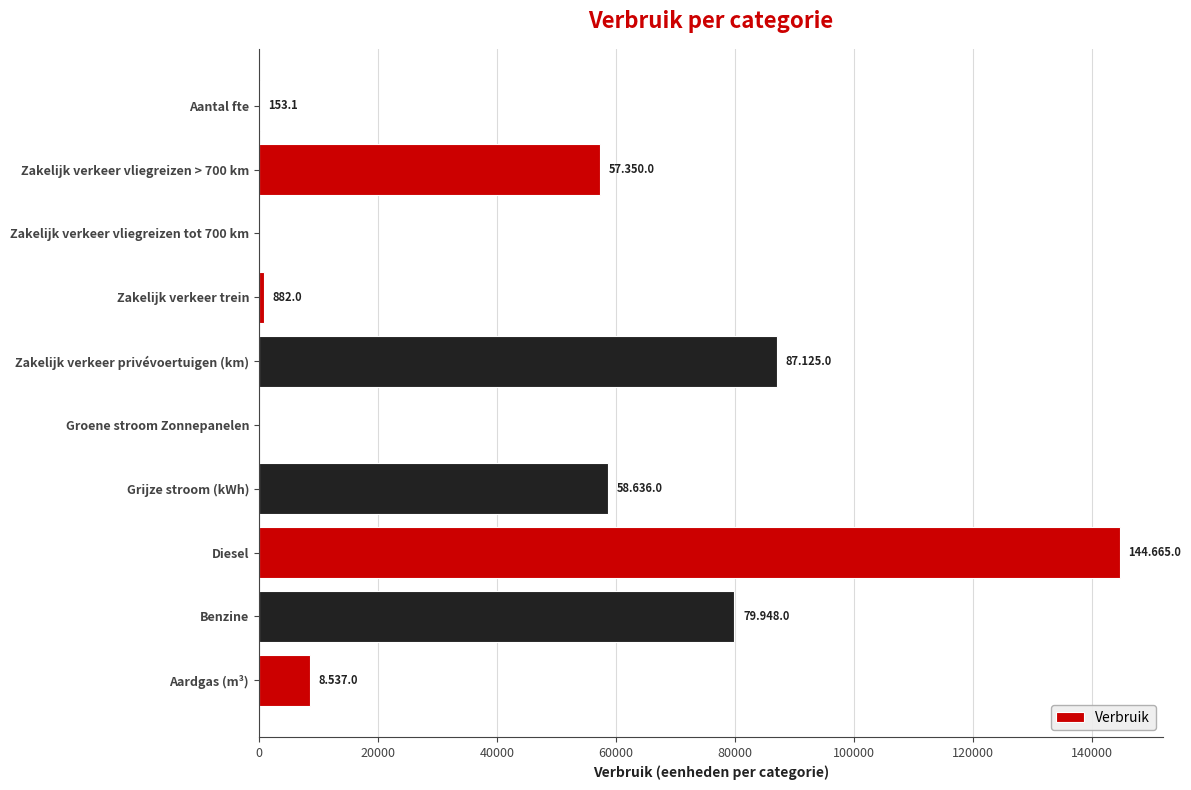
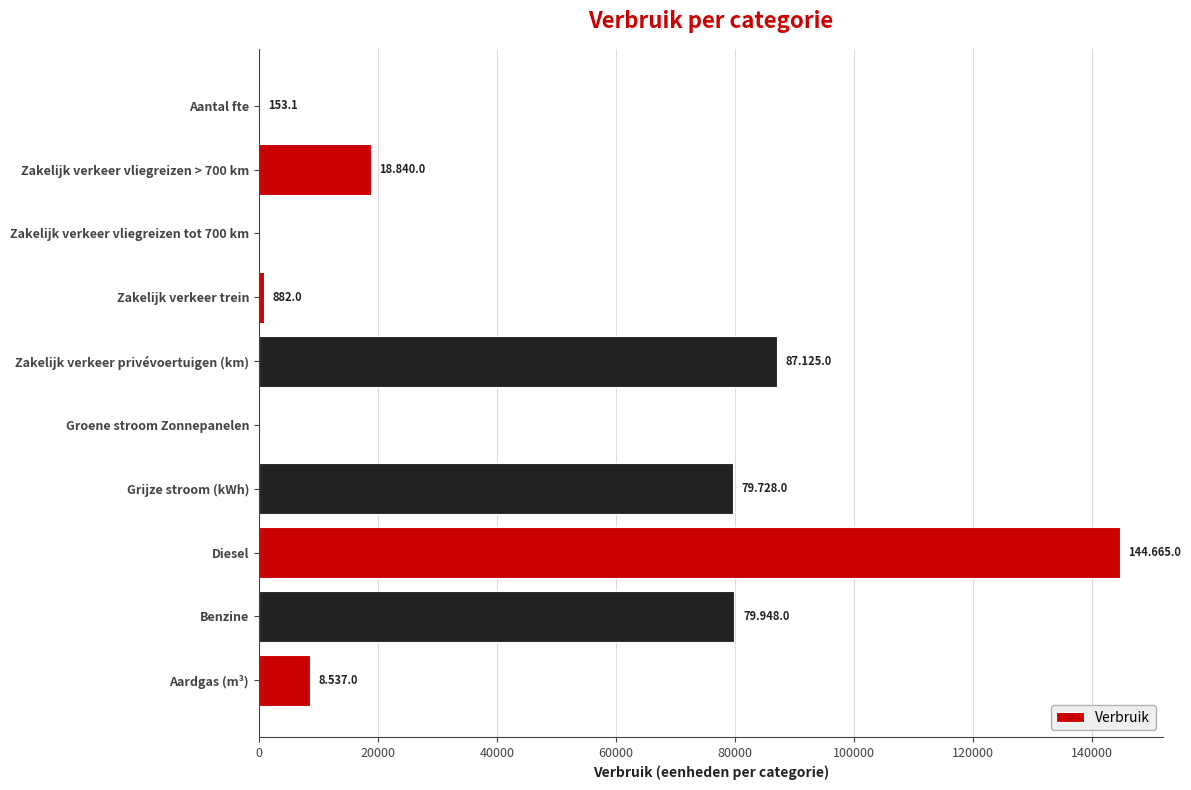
  {
    "Aantal fte": "153.1",
-   "Zakelijk verkeer vliegreizen > 700 km": "57.350.0",
+   "Zakelijk verkeer vliegreizen > 700 km": "18.840.0",
    "Zakelijk verkeer trein": "882.0",
-   "Grijze stroom (kWh)": "58.636.0"
+   "Grijze stroom (kWh)": "79.728.0"
  }
